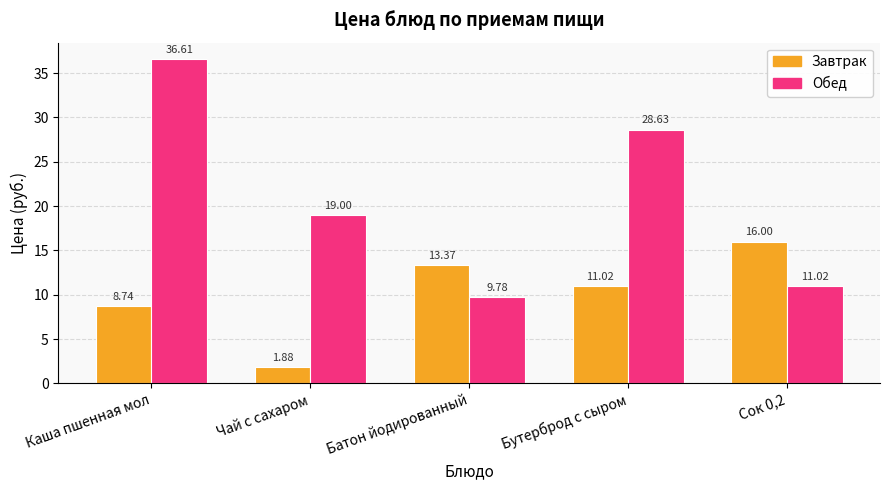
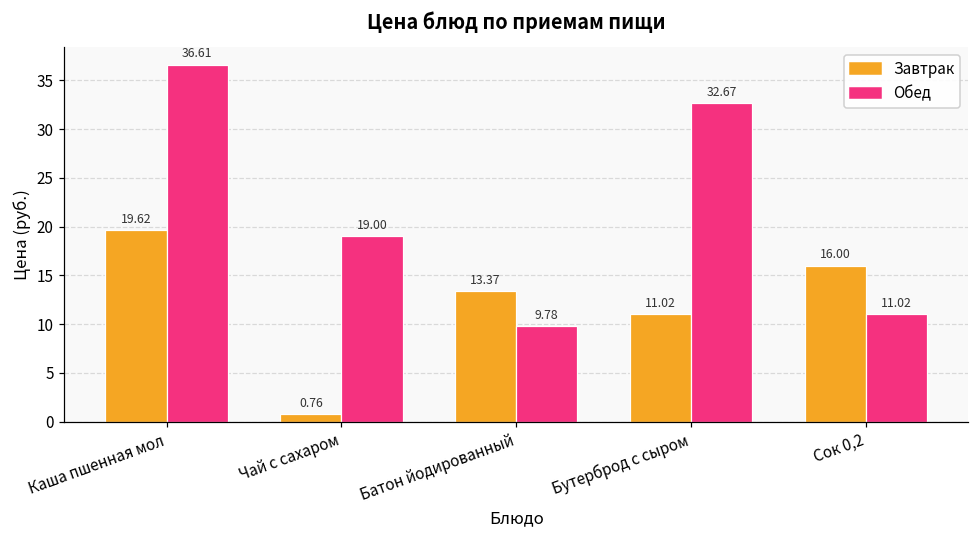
  {
    "Завтрак": {
-     "Каша пшенная мол": 8.74,
-     "Чай с сахаром": 1.88,
+     "Каша пшенная мол": 19.62,
+     "Чай с сахаром": 0.76,
      "Батон йодированный": 13.37,
      "Бутерброд с сыром": 11.02,
      "Сок 0,2": 16.00
    },
    "Обед": {
      "Каша пшенная мол": 36.61,
      "Чай с сахаром": 19.00,
      "Батон йодированный": 9.78,
-     "Бутерброд с сыром": 28.63,
+     "Бутерброд с сыром": 32.67,
      "Сок 0,2": 11.02
    }
  }
